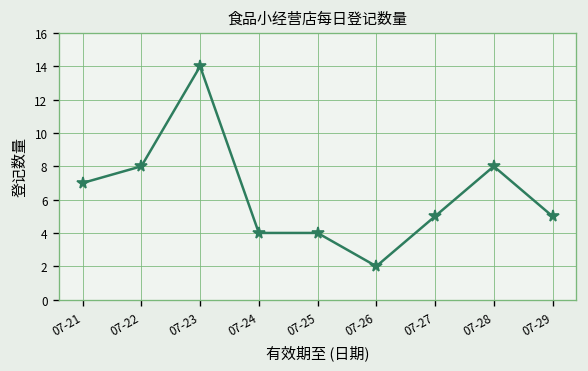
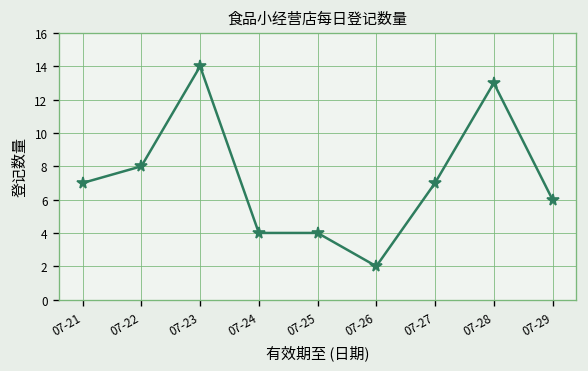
  {
    "07-21": 7,
    "07-22": 8,
    "07-23": 14,
    "07-24": 4,
    "07-25": 4,
    "07-26": 2,
-   "07-27": 5,
-   "07-28": 8,
-   "07-29": 5
+   "07-27": 7,
+   "07-28": 13,
+   "07-29": 6
  }
